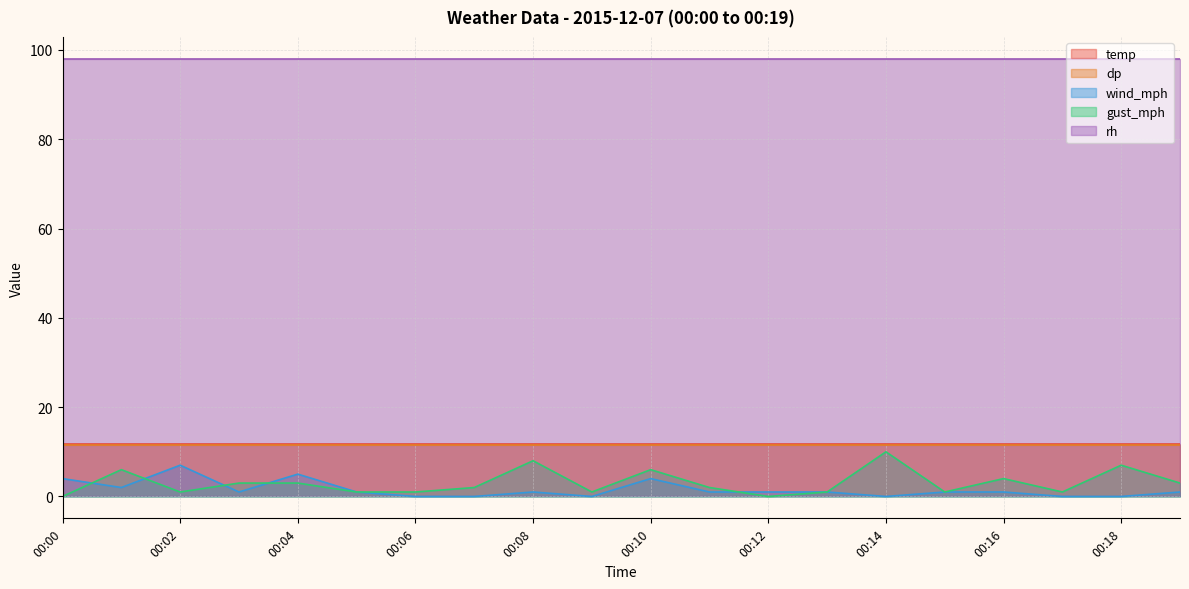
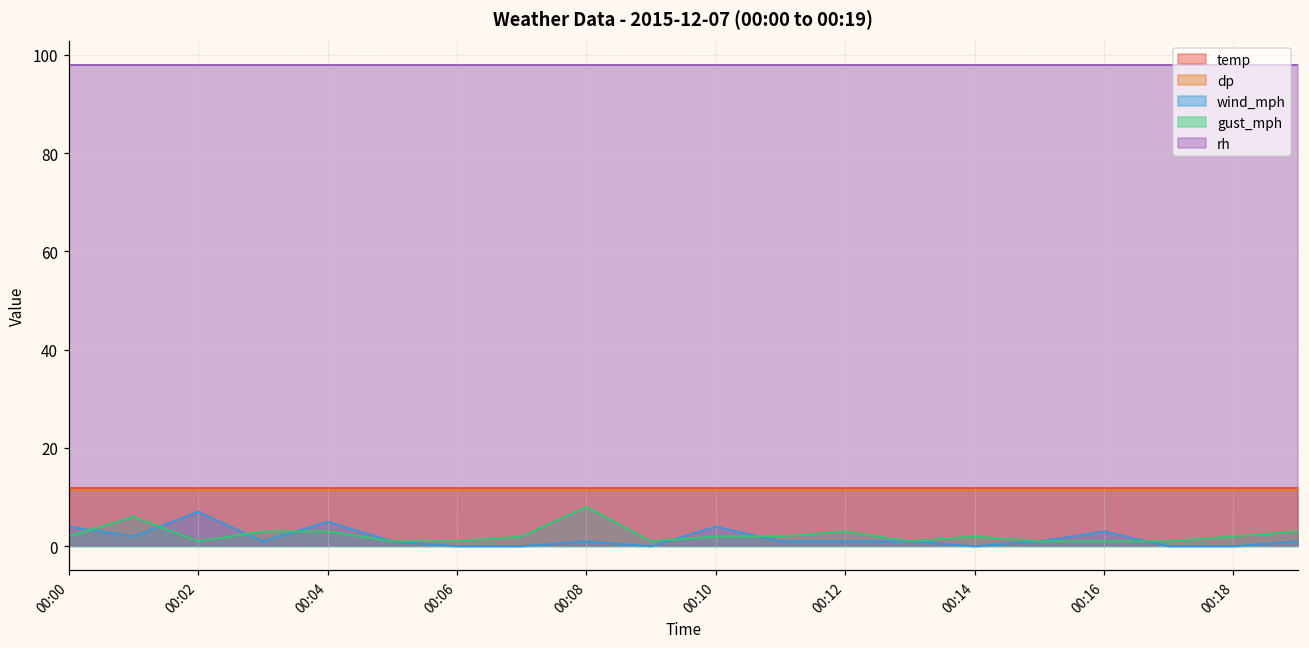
  {
    "wind_mph": {
      "00:00": 4,
      "00:02": 7,
      "00:04": 5,
      "00:06": 0,
      "00:08": 1,
      "00:10": 4,
      "00:12": 1,
      "00:14": 0,
-     "00:16": 1,
+     "00:16": 3,
      "00:18": 0
    },
    "gust_mph": {
-     "00:00": 0,
+     "00:00": 2,
      "00:02": 1,
      "00:04": 3,
      "00:06": 1,
      "00:08": 8,
-     "00:10": 6,
-     "00:12": 0,
-     "00:14": 10,
-     "00:16": 4,
-     "00:18": 7
+     "00:10": 2,
+     "00:12": 3,
+     "00:14": 2,
+     "00:16": 1,
+     "00:18": 2
    },
    "rh": {
      "00:00": 98,
      "00:02": 98,
      "00:04": 98,
      "00:06": 98,
      "00:08": 98,
      "00:10": 98,
      "00:12": 98,
      "00:14": 98,
      "00:16": 98
    }
  }
